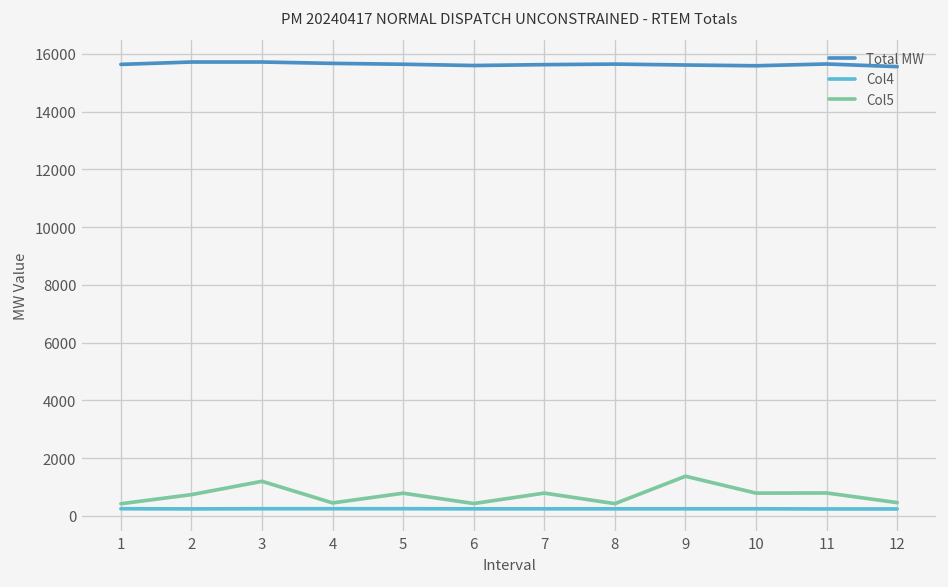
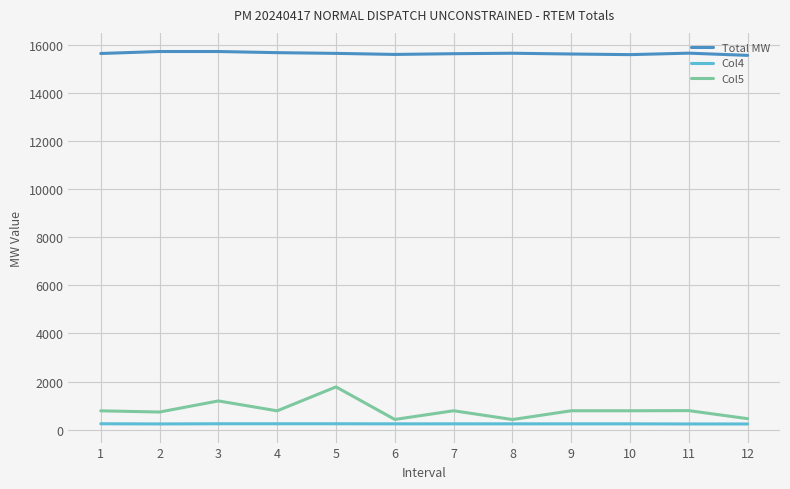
  {
    "Col5": {
-     "1": 400,
+     "1": 800,
      "2": 700,
      "3": 1200,
-     "4": 400,
-     "5": 800,
+     "4": 800,
+     "5": 1800,
      "6": 400,
      "7": 800,
      "8": 400,
-     "9": 1400,
+     "9": 800,
      "10": 800,
      "11": 800,
      "12": 500
    }
  }
